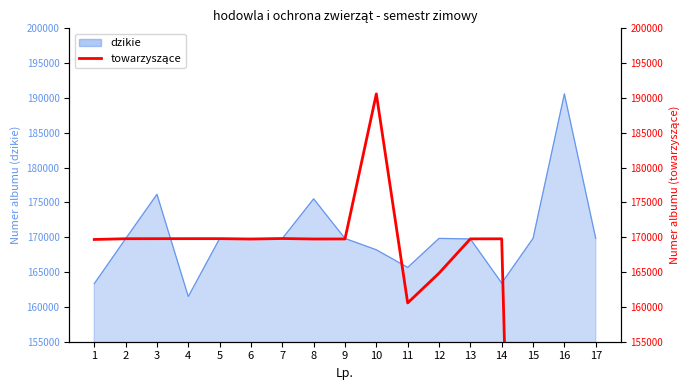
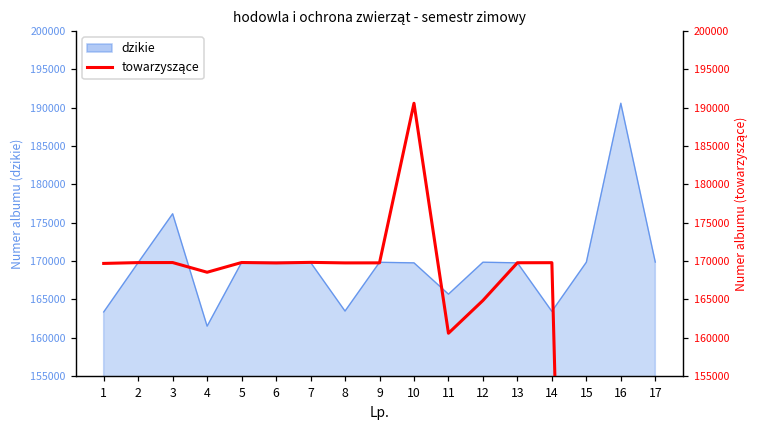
  {
    "dzikie": {
      "1": 163000,
      "2": 170000,
      "3": 176000,
      "4": 161000,
      "5": 170000,
      "6": 170000,
      "7": 170000,
-     "8": 176000,
+     "8": 163000,
      "9": 170000,
-     "10": 168000,
+     "10": 170000,
      "11": 166000,
      "12": 170000,
      "13": 170000,
      "14": 163000,
      "15": 170000,
      "16": 191000,
      "17": 170000
    },
    "towarzyszące": {
      "1": 170000,
      "2": 170000,
      "3": 170000,
-     "4": 170000,
+     "4": 169000,
      "5": 170000,
      "6": 170000,
      "7": 170000,
      "8": 170000,
      "9": 170000,
      "10": 191000,
      "11": 161000,
      "12": 165000,
      "13": 170000,
      "14": 170000
    }
  }
